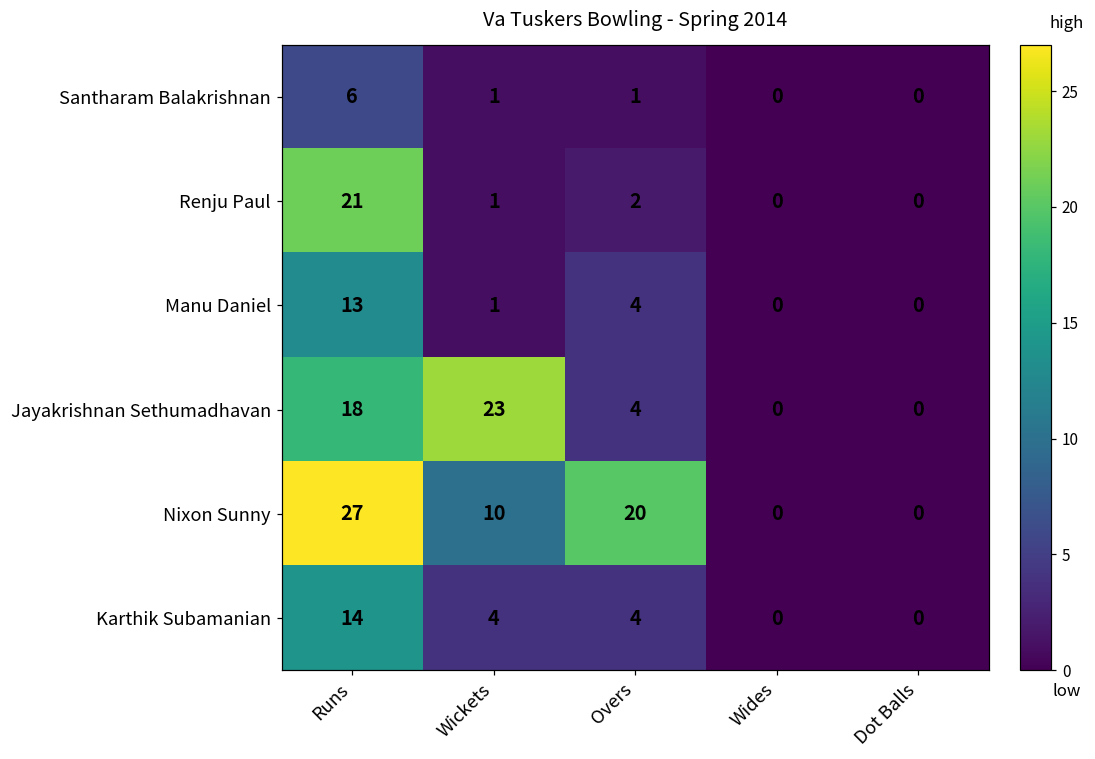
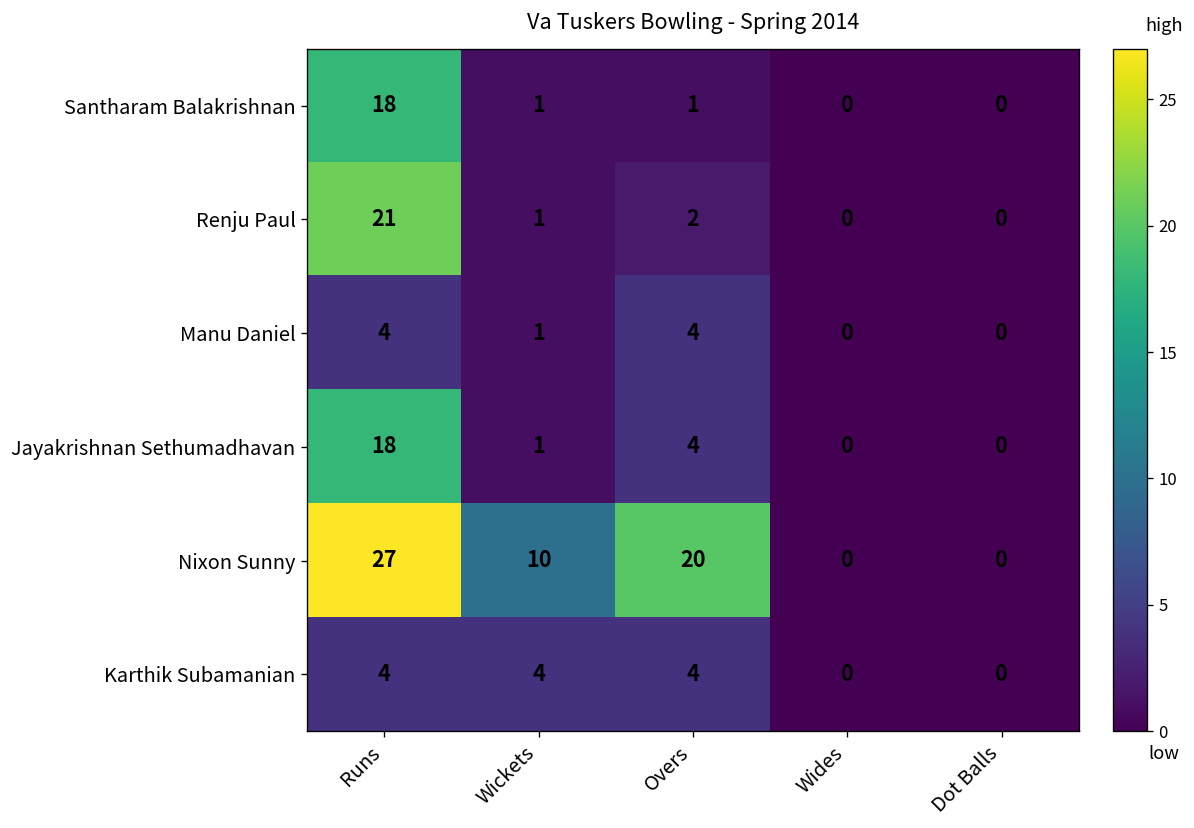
  {
    "Santharam Balakrishnan": {
-     "Runs": 6,
+     "Runs": 18,
      "Wickets": 1,
      "Overs": 1,
      "Wides": 0,
      "Dot Balls": 0
    },
    "Renju Paul": {
      "Runs": 21,
      "Wickets": 1,
      "Overs": 2,
      "Wides": 0,
      "Dot Balls": 0
    },
    "Manu Daniel": {
-     "Runs": 13,
+     "Runs": 4,
      "Wickets": 1,
      "Overs": 4,
      "Wides": 0,
      "Dot Balls": 0
    },
    "Jayakrishnan Sethumadhavan": {
      "Runs": 18,
-     "Wickets": 23,
+     "Wickets": 1,
      "Overs": 4,
      "Wides": 0,
      "Dot Balls": 0
    },
    "Nixon Sunny": {
      "Runs": 27,
      "Wickets": 10,
      "Overs": 20,
      "Wides": 0,
      "Dot Balls": 0
    },
    "Karthik Subamanian": {
-     "Runs": 14,
+     "Runs": 4,
      "Wickets": 4,
      "Overs": 4,
      "Wides": 0,
      "Dot Balls": 0
    }
  }
